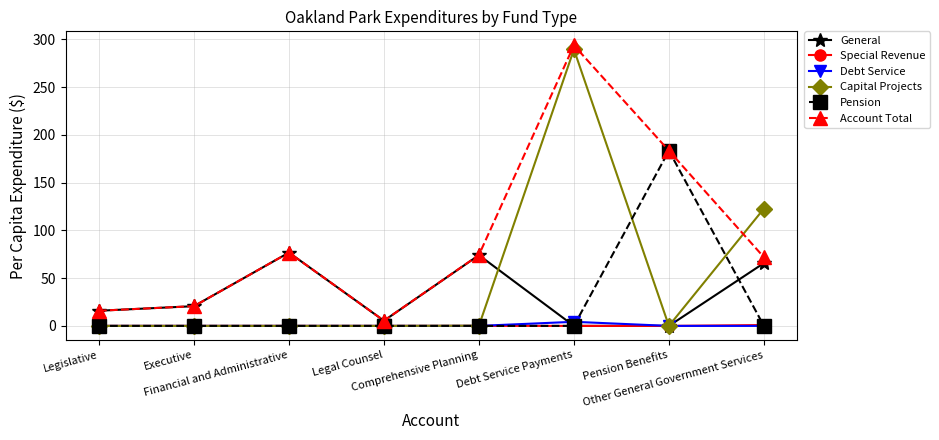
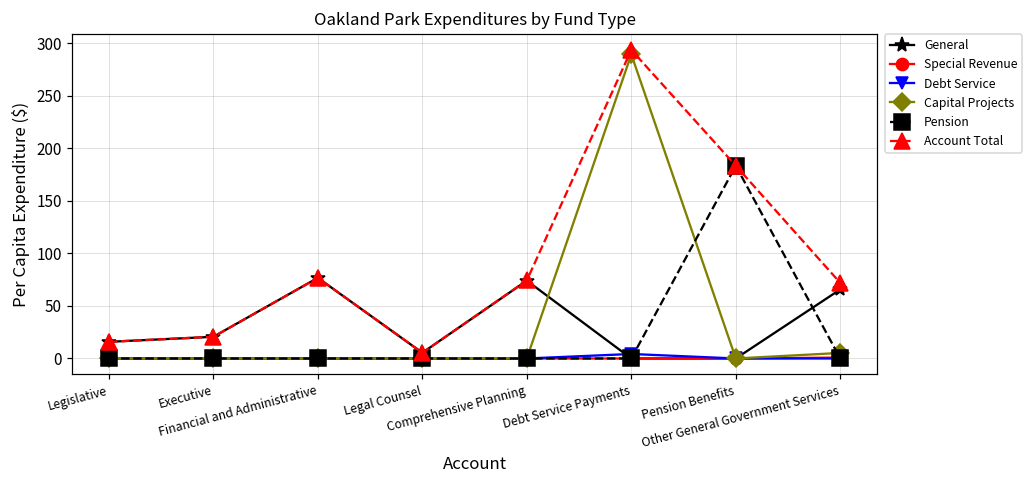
  {
    "Debt Service": {
      "Debt Service Payments": 0
    },
    "Capital Projects": {
      "Debt Service Payments": 290,
-     "Other General Government Services": 120
+     "Other General Government Services": 10
    }
  }
